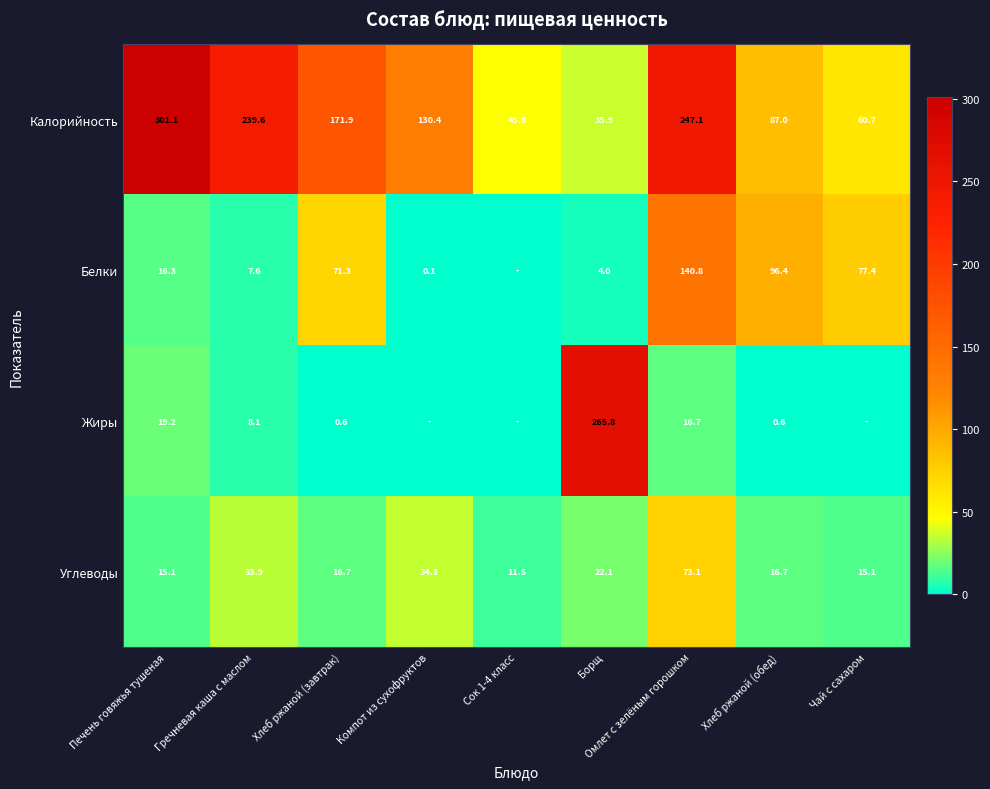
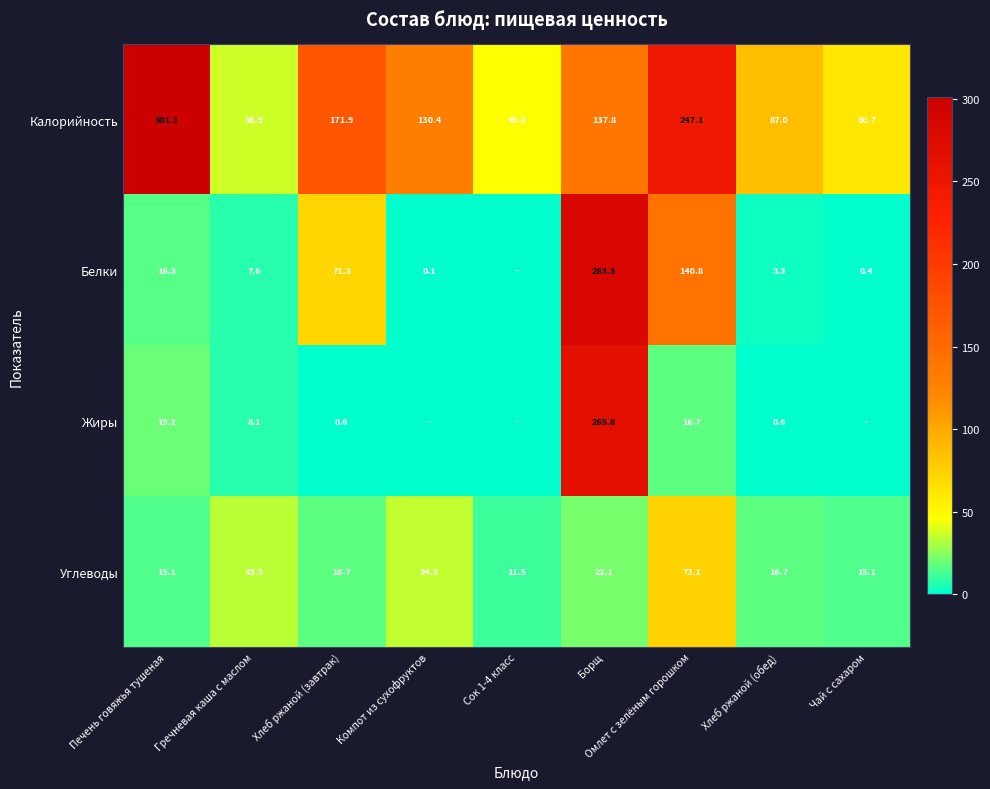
  {
    "Калорийность": {
      "Печень говяжья тушеная": 301.1,
-     "Гречневая каша с маслом": 239.6,
+     "Гречневая каша с маслом": 36.9,
      "Хлеб ржаной (завтрак)": 171.9,
      "Компот из сухофруктов": 130.4,
      "Сок 1-4 класс": 45.0,
-     "Борщ": 35.9,
+     "Борщ": 137.8,
      "Омлет с зелёным горошком": 247.1,
      "Хлеб ржаной (обед)": 87.0,
      "Чай с сахаром": 60.7
    },
    "Белки": {
      "Печень говяжья тушеная": 16.3,
      "Гречневая каша с маслом": 7.6,
      "Хлеб ржаной (завтрак)": 71.3,
      "Компот из сухофруктов": 0.1,
-     "Борщ": 4.0,
+     "Борщ": 283.3,
      "Омлет с зелёным горошком": 140.8,
-     "Хлеб ржаной (обед)": 96.4,
-     "Чай с сахаром": 77.4
+     "Хлеб ржаной (обед)": 3.3,
+     "Чай с сахаром": 0.4
    },
    "Жиры": {
      "Печень говяжья тушеная": 19.2,
      "Гречневая каша с маслом": 8.1,
      "Хлеб ржаной (завтрак)": 0.6,
      "Борщ": 265.8,
      "Омлет с зелёным горошком": 16.7,
      "Хлеб ржаной (обед)": 0.6
    },
    "Углеводы": {
      "Печень говяжья тушеная": 15.1,
      "Гречневая каша с маслом": 33.9,
      "Хлеб ржаной (завтрак)": 16.7,
      "Компот из сухофруктов": 34.3,
      "Сок 1-4 класс": 11.5,
      "Борщ": 22.1,
      "Омлет с зелёным горошком": 73.1,
      "Хлеб ржаной (обед)": 16.7,
      "Чай с сахаром": 15.1
    }
  }
